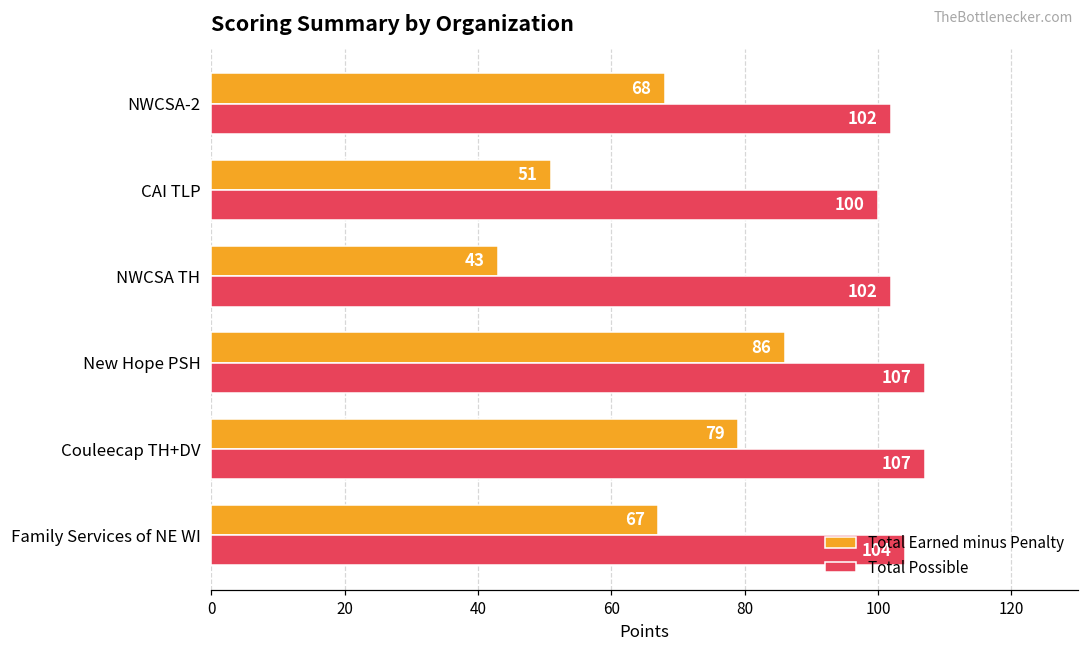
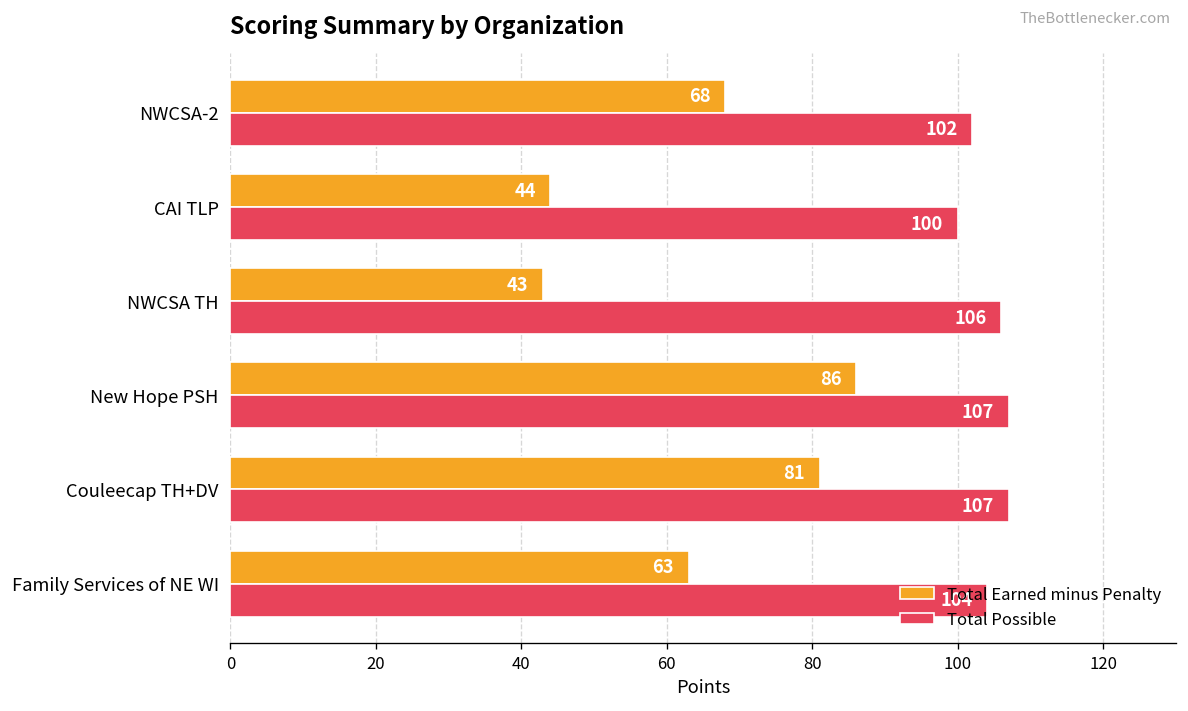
  {
    "Total Earned minus Penalty": {
      "NWCSA-2": 68,
-     "CAI TLP": 51,
+     "CAI TLP": 44,
      "NWCSA TH": 43,
      "New Hope PSH": 86,
-     "Couleecap TH+DV": 79,
-     "Family Services of NE WI": 67
+     "Couleecap TH+DV": 81,
+     "Family Services of NE WI": 63
    },
    "Total Possible": {
      "NWCSA-2": 102,
      "CAI TLP": 100,
-     "NWCSA TH": 102,
+     "NWCSA TH": 106,
      "New Hope PSH": 107,
      "Couleecap TH+DV": 107,
      "Family Services of NE WI": 104
    }
  }
